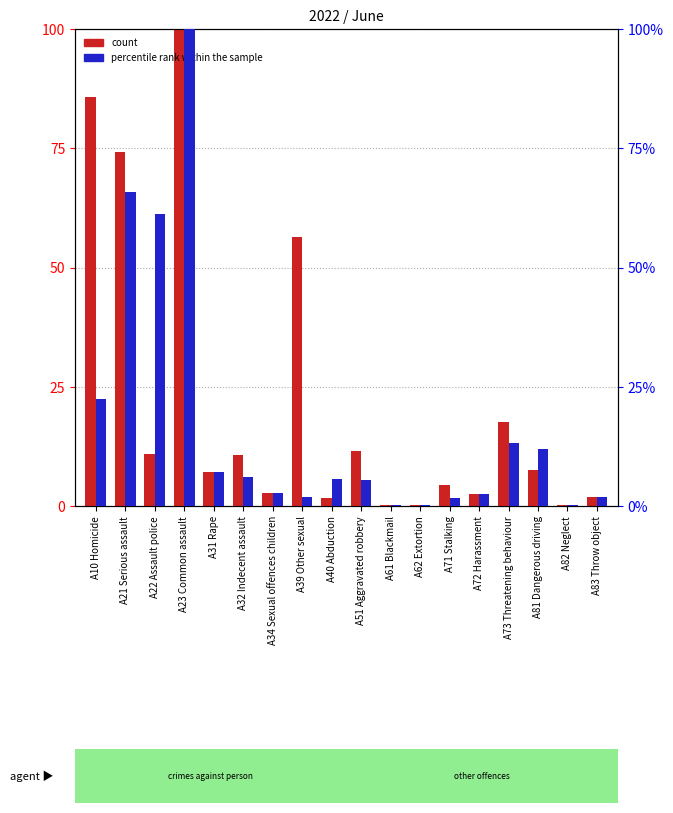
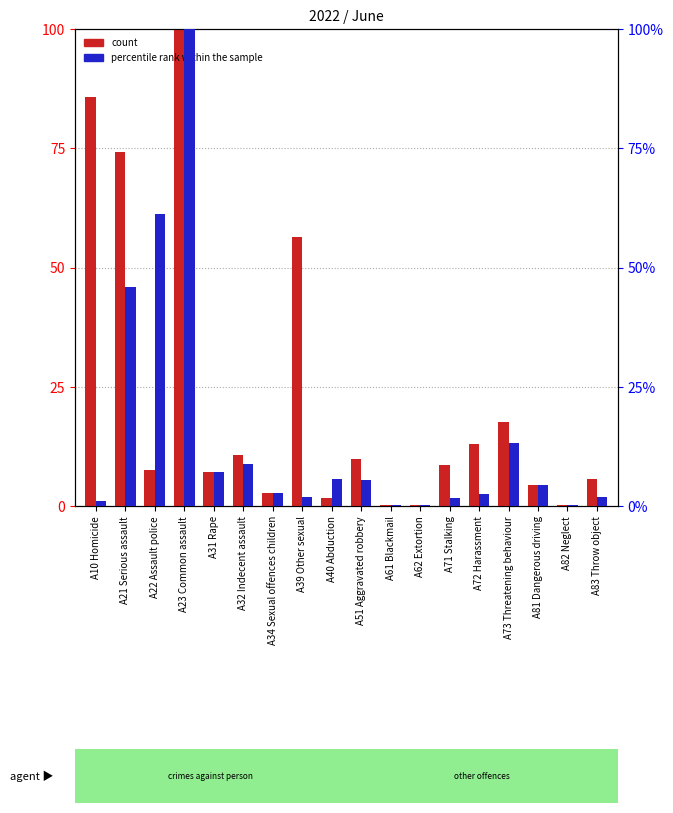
  {
    "count": {
      "A10 Homicide": "86",
      "A21 Serious assault": "74",
-     "A22 Assault police": "11",
+     "A22 Assault police": "8",
      "A23 Common assault": "100",
      "A31 Rape": "7",
      "A32 Indecent assault": "11",
      "A34 Sexual offences children": "3",
      "A39 Other sexual": "56",
      "A40 Abduction": "2",
-     "A51 Aggravated robbery": "12",
-     "A71 Stalking": "4",
-     "A72 Harassment": "2",
+     "A51 Aggravated robbery": "10",
+     "A71 Stalking": "9",
+     "A72 Harassment": "13",
      "A73 Threatening behaviour": "18",
-     "A81 Dangerous driving": "8",
-     "A83 Throw object": "2"
+     "A81 Dangerous driving": "4",
+     "A83 Throw object": "6"
    },
    "percentile rank within the sample": {
-     "A10 Homicide": "22%",
-     "A21 Serious assault": "66%",
+     "A10 Homicide": "1%",
+     "A21 Serious assault": "46%",
      "A22 Assault police": "61%",
      "A23 Common assault": "100%",
      "A31 Rape": "7%",
-     "A32 Indecent assault": "6%",
+     "A32 Indecent assault": "9%",
      "A34 Sexual offences children": "3%",
      "A39 Other sexual": "2%",
      "A40 Abduction": "6%",
      "A51 Aggravated robbery": "5%",
      "A71 Stalking": "2%",
      "A72 Harassment": "2%",
      "A73 Threatening behaviour": "13%",
-     "A81 Dangerous driving": "12%",
+     "A81 Dangerous driving": "4%",
      "A83 Throw object": "2%"
    }
  }
